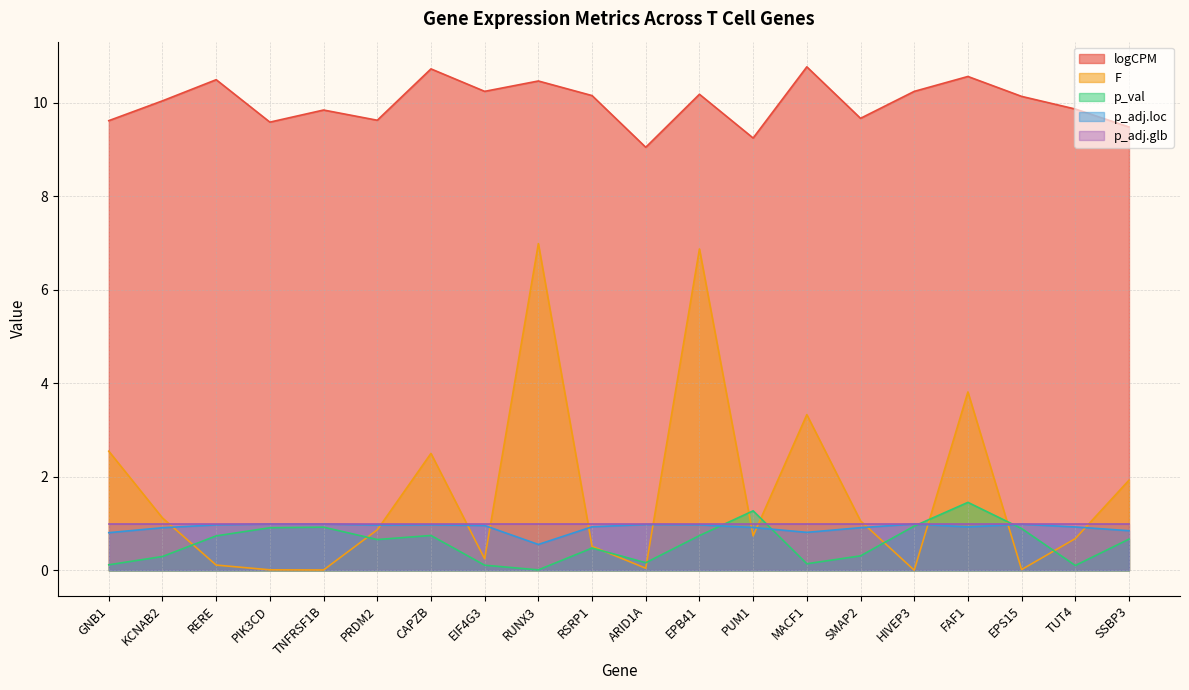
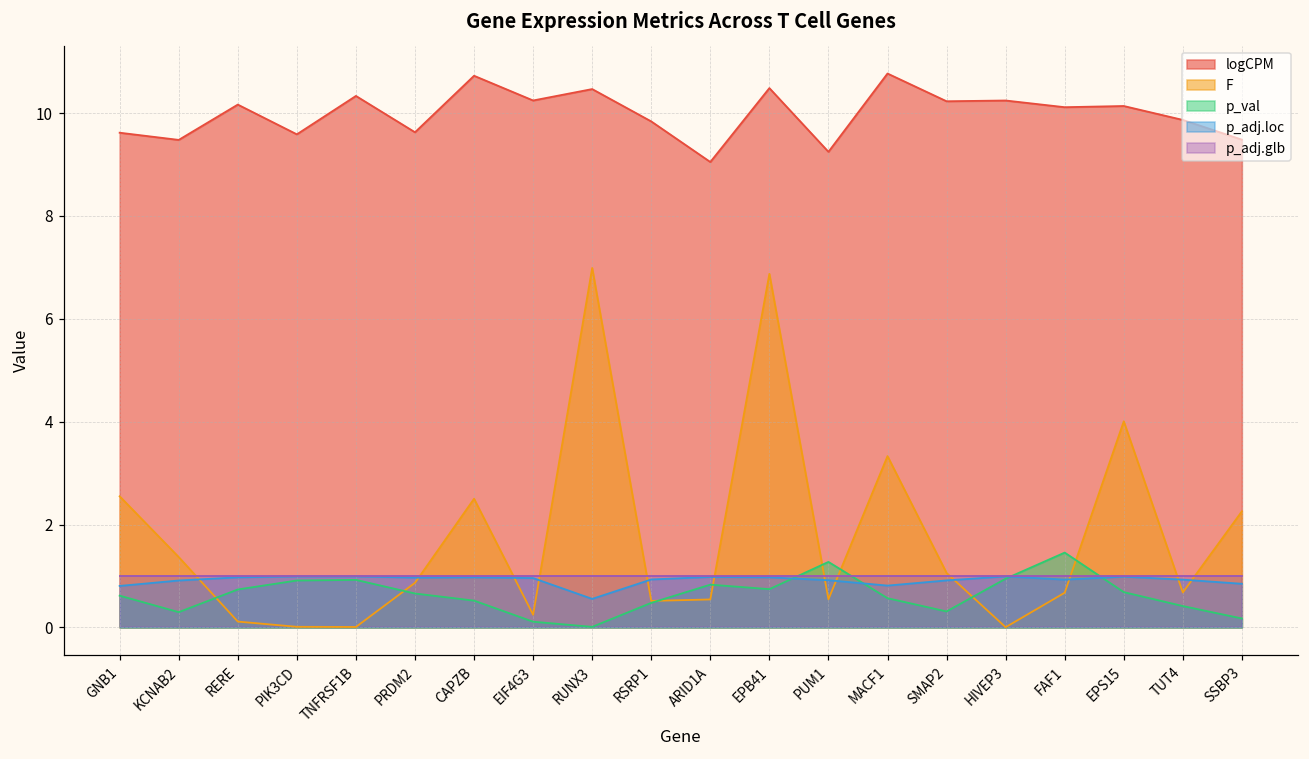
  {
    "logCPM": {
      "GNB1": 9.6,
-     "KCNAB2": 10.0,
-     "RERE": 10.5,
+     "KCNAB2": 9.5,
+     "RERE": 10.2,
      "PIK3CD": 9.6,
-     "TNFRSF1B": 9.8,
+     "TNFRSF1B": 10.3,
      "PRDM2": 9.6,
      "CAPZB": 10.7,
      "EIF4G3": 10.2,
      "RUNX3": 10.5,
-     "RSRP1": 10.2,
+     "RSRP1": 9.8,
      "ARID1A": 9.0,
-     "EPB41": 10.2,
+     "EPB41": 10.5,
      "PUM1": 9.2,
      "MACF1": 10.8,
-     "SMAP2": 9.7,
+     "SMAP2": 10.2,
      "HIVEP3": 10.2,
-     "FAF1": 10.6,
+     "FAF1": 10.1,
      "EPS15": 10.1
    },
    "F": {
      "GNB1": 2.5,
-     "KCNAB2": 1.1,
+     "KCNAB2": 1.4,
      "RERE": 0.1,
      "PIK3CD": 0.0,
      "TNFRSF1B": 0.0,
      "PRDM2": 0.9,
      "CAPZB": 2.5,
      "EIF4G3": 0.2,
      "RUNX3": 7.0,
-     "ARID1A": 0.0,
+     "ARID1A": 0.5,
      "EPB41": 6.9,
-     "PUM1": 0.7,
+     "PUM1": 0.5,
      "MACF1": 3.3,
      "SMAP2": 1.1,
      "HIVEP3": 0.0,
-     "FAF1": 3.8,
-     "EPS15": 0.0,
+     "FAF1": 0.7,
+     "EPS15": 4.0,
      "TUT4": 0.7,
-     "SSBP3": 1.9
+     "SSBP3": 2.3
    },
    "p_val": {
-     "GNB1": 0.1,
+     "GNB1": 0.6,
      "KCNAB2": 0.3,
      "RERE": 0.7,
      "PIK3CD": 0.9,
      "TNFRSF1B": 0.9,
      "PRDM2": 0.7,
-     "CAPZB": 0.7,
+     "CAPZB": 0.5,
      "EIF4G3": 0.1,
      "RUNX3": 0.0,
-     "ARID1A": 0.2,
+     "ARID1A": 0.8,
      "EPB41": 0.7,
      "PUM1": 1.3,
-     "MACF1": 0.1,
+     "MACF1": 0.6,
      "SMAP2": 0.3,
      "FAF1": 1.5,
-     "EPS15": 0.9,
-     "TUT4": 0.1,
-     "SSBP3": 0.7
+     "EPS15": 0.7,
+     "TUT4": 0.4,
+     "SSBP3": 0.2
    },
    "p_adj.loc": {
      "GNB1": 0.8,
      "KCNAB2": 0.9,
      "RUNX3": 0.6,
      "RSRP1": 0.9,
      "PUM1": 0.9,
      "MACF1": 0.8,
      "SMAP2": 0.9,
      "FAF1": 0.9,
      "TUT4": 0.9,
      "SSBP3": 0.8
    },
    "p_adj.glb": {
      "GNB1": 1.0,
      "KCNAB2": 1.0,
      "RUNX3": 1.0,
      "RSRP1": 1.0,
      "PUM1": 1.0,
      "MACF1": 1.0,
      "SMAP2": 1.0,
      "FAF1": 1.0,
      "TUT4": 1.0,
      "SSBP3": 1.0
    }
  }
